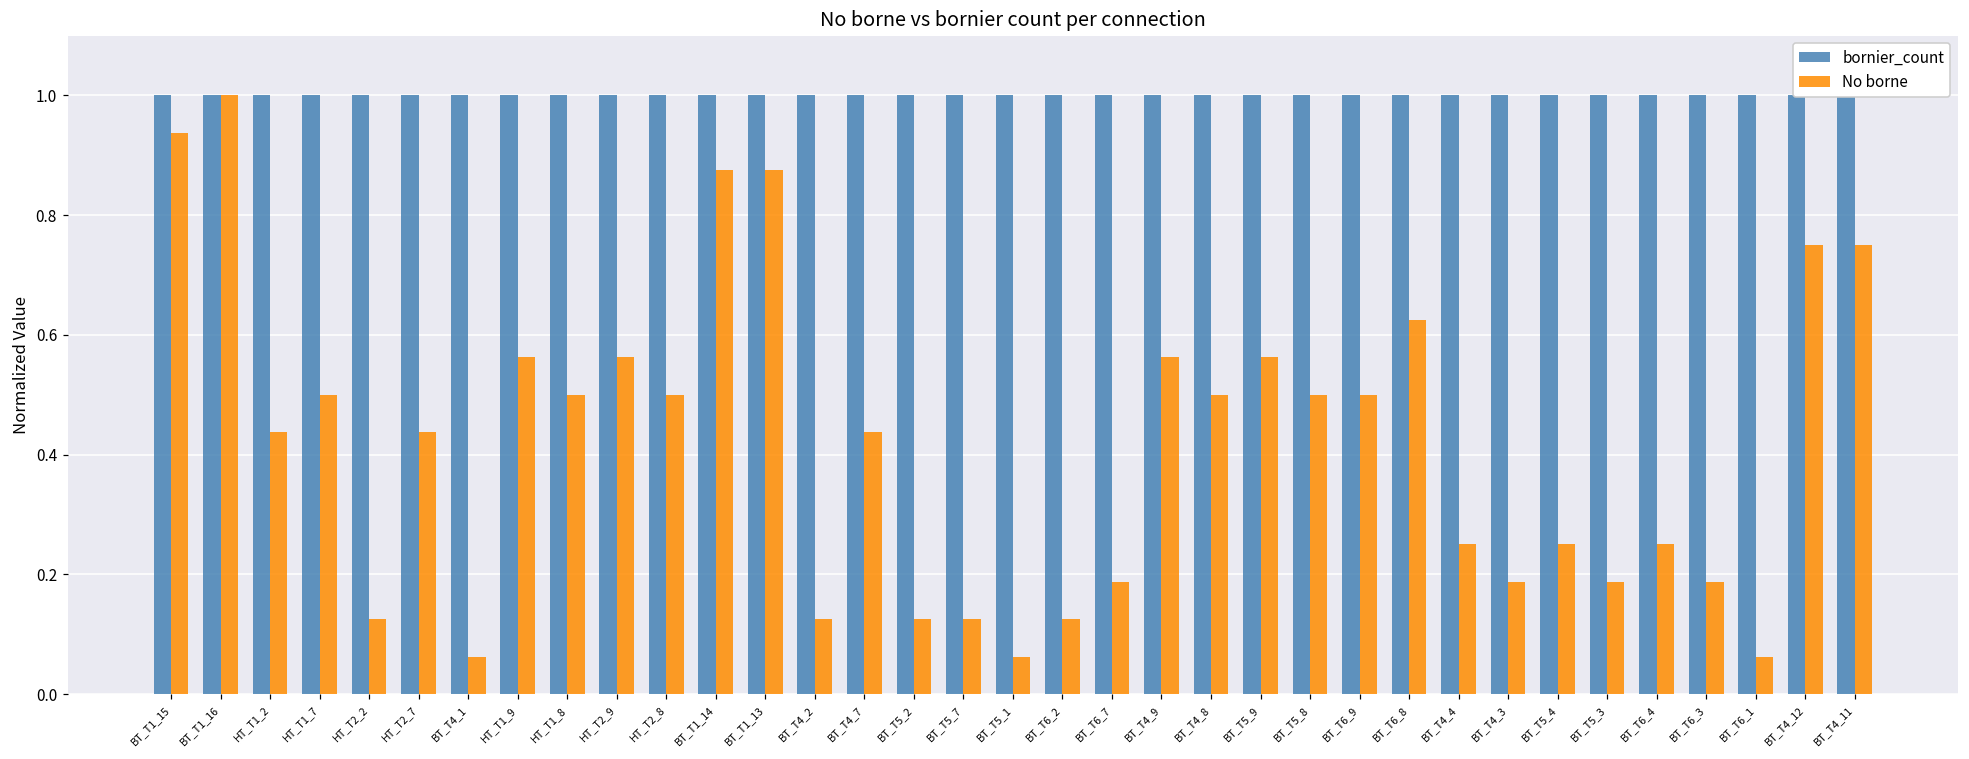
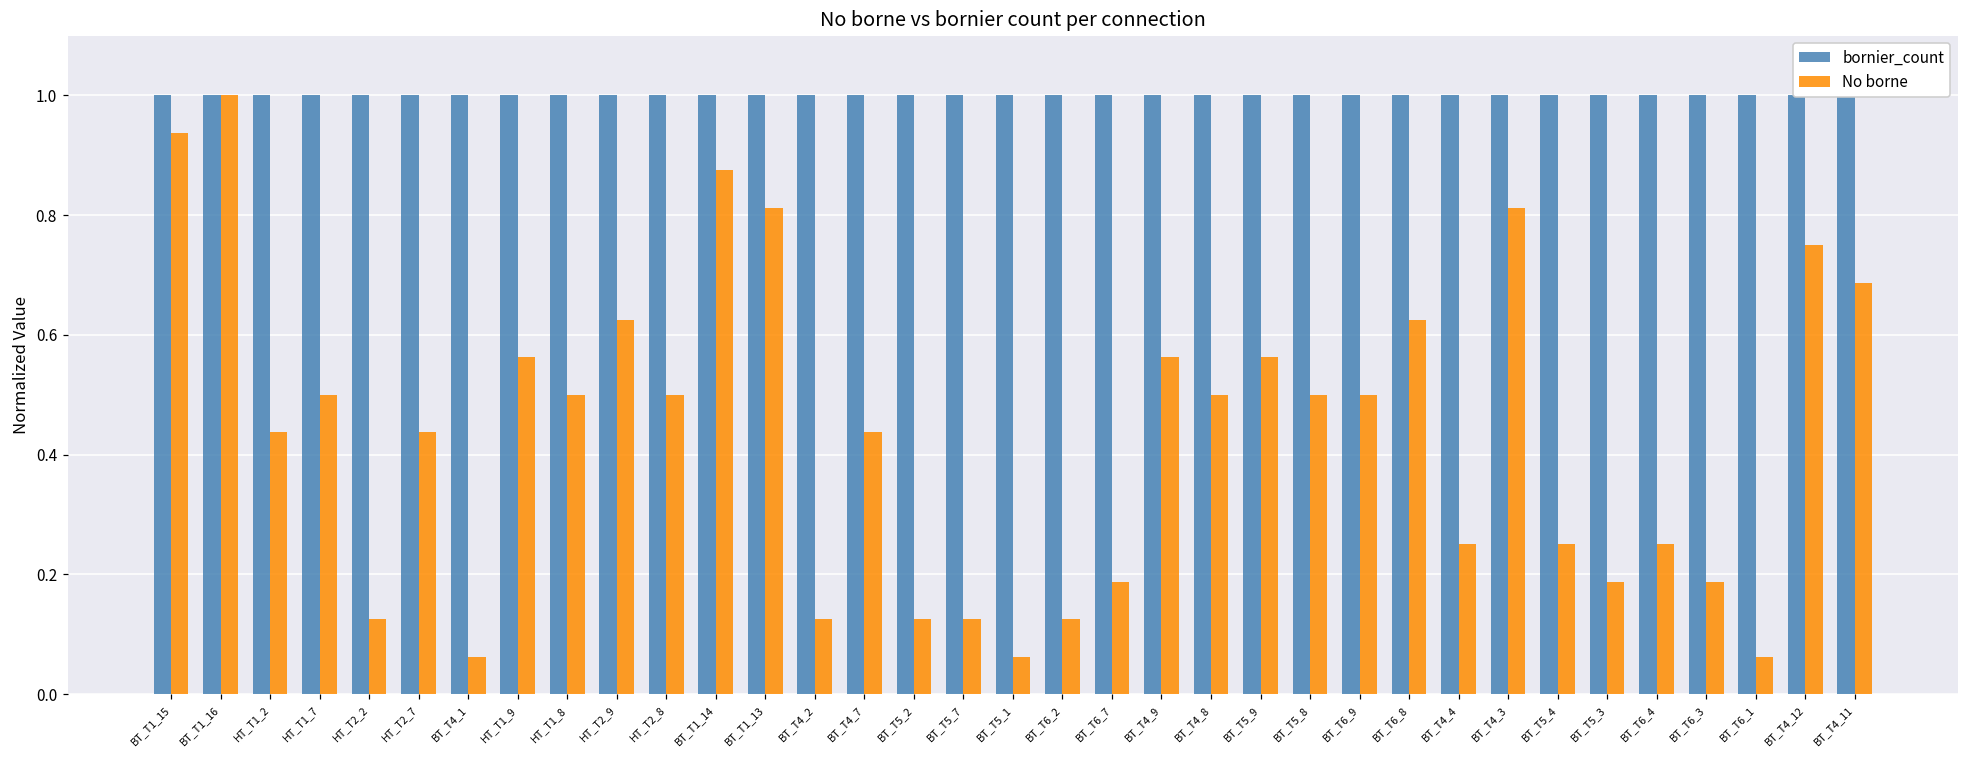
  {
    "bornier_count": {
      "BT_T1_15": 1.00,
      "BT_T1_16": 1.00,
      "HT_T1_2": 1.00,
      "HT_T1_7": 1.00,
      "HT_T2_2": 1.00,
      "HT_T2_7": 1.00,
      "BT_T4_1": 1.00,
      "HT_T1_9": 1.00,
      "HT_T1_8": 1.00,
      "HT_T2_9": 1.00,
      "HT_T2_8": 1.00,
      "BT_T1_14": 1.00,
      "BT_T1_13": 1.00,
      "BT_T4_2": 1.00,
      "BT_T4_7": 1.00,
      "BT_T5_2": 1.00,
      "BT_T5_7": 1.00,
      "BT_T5_1": 1.00,
      "BT_T6_2": 1.00,
      "BT_T6_7": 1.00,
      "BT_T4_9": 1.00,
      "BT_T4_8": 1.00,
      "BT_T5_9": 1.00,
      "BT_T5_8": 1.00,
      "BT_T6_9": 1.00,
      "BT_T6_8": 1.00,
      "BT_T4_4": 1.00,
      "BT_T4_3": 1.00,
      "BT_T5_4": 1.00,
      "BT_T5_3": 1.00,
      "BT_T6_4": 1.00,
      "BT_T6_3": 1.00,
      "BT_T6_1": 1.00,
      "BT_T4_12": 1.00,
      "BT_T4_11": 1.00
    },
    "No borne": {
      "BT_T1_15": 0.94,
      "BT_T1_16": 1.00,
      "HT_T1_2": 0.44,
      "HT_T1_7": 0.50,
      "HT_T2_2": 0.13,
      "HT_T2_7": 0.44,
      "BT_T4_1": 0.06,
      "HT_T1_9": 0.56,
      "HT_T1_8": 0.50,
-     "HT_T2_9": 0.56,
+     "HT_T2_9": 0.63,
      "HT_T2_8": 0.50,
      "BT_T1_14": 0.88,
-     "BT_T1_13": 0.88,
+     "BT_T1_13": 0.81,
      "BT_T4_2": 0.13,
      "BT_T4_7": 0.44,
      "BT_T5_2": 0.13,
      "BT_T5_7": 0.13,
      "BT_T5_1": 0.06,
      "BT_T6_2": 0.13,
      "BT_T6_7": 0.19,
      "BT_T4_9": 0.56,
      "BT_T4_8": 0.50,
      "BT_T5_9": 0.56,
      "BT_T5_8": 0.50,
      "BT_T6_9": 0.50,
      "BT_T6_8": 0.63,
      "BT_T4_4": 0.25,
-     "BT_T4_3": 0.19,
+     "BT_T4_3": 0.81,
      "BT_T5_4": 0.25,
      "BT_T5_3": 0.19,
      "BT_T6_4": 0.25,
      "BT_T6_3": 0.19,
      "BT_T6_1": 0.06,
      "BT_T4_12": 0.75,
-     "BT_T4_11": 0.75
+     "BT_T4_11": 0.69
    }
  }
